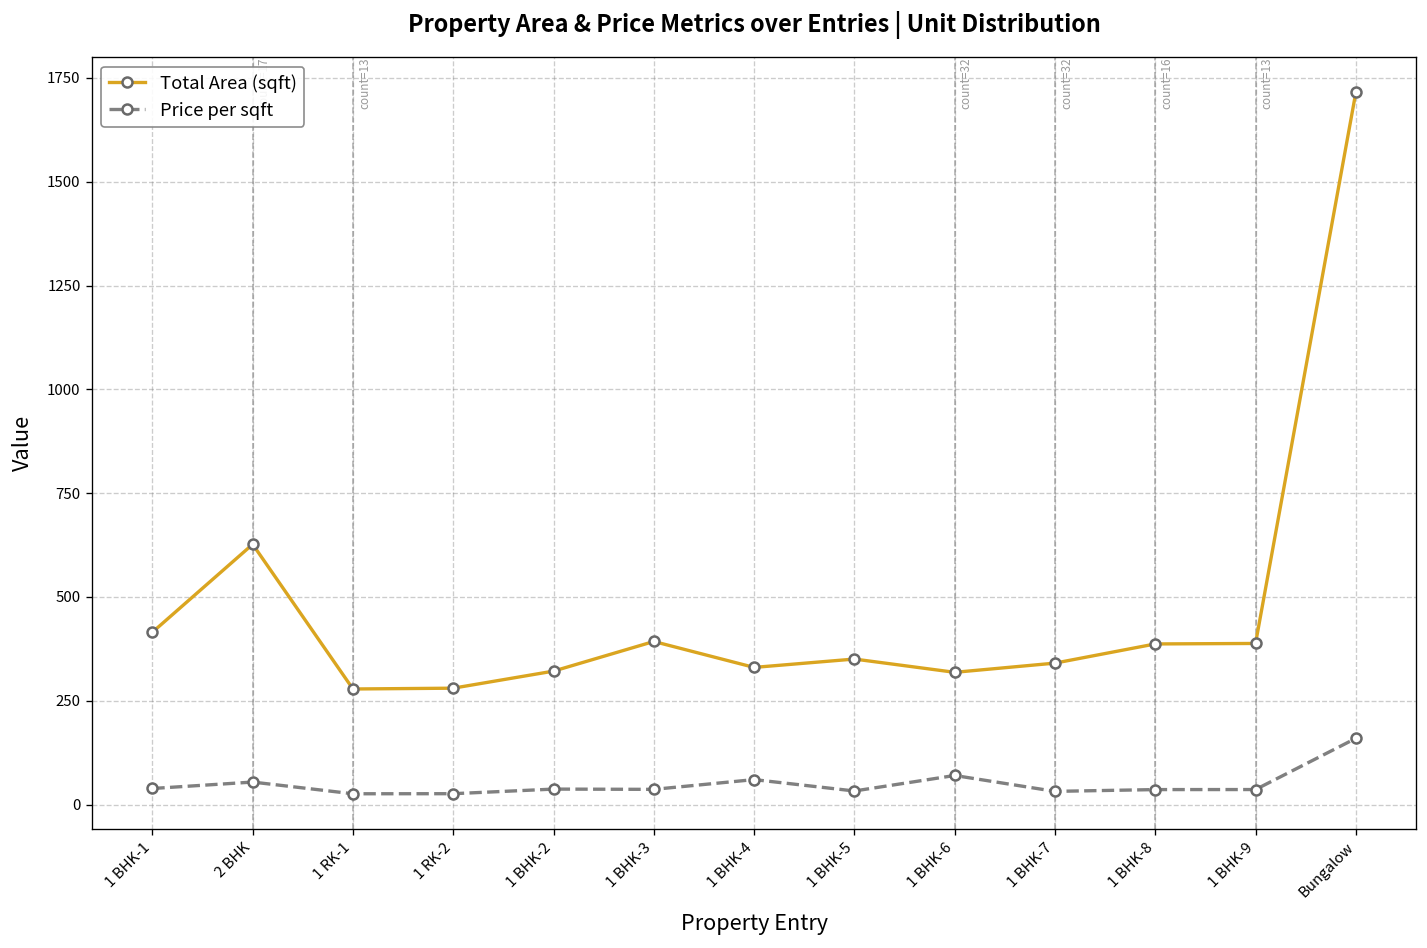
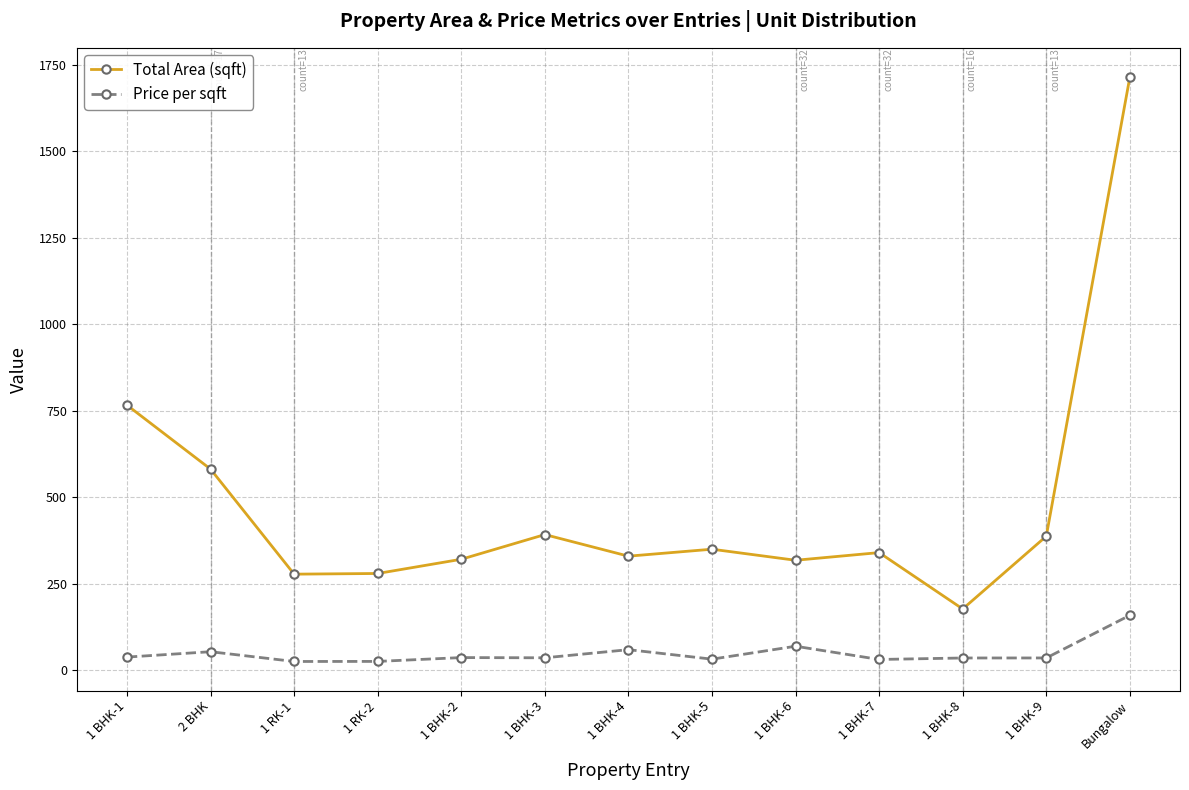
  {
    "Total Area (sqft)": {
-     "1 BHK-1": 410,
-     "2 BHK": 630,
+     "1 BHK-1": 770,
+     "2 BHK": 580,
      "1 RK-1": 280,
      "1 RK-2": 280,
      "1 BHK-2": 320,
      "1 BHK-3": 390,
      "1 BHK-4": 330,
      "1 BHK-5": 350,
      "1 BHK-6": 320,
      "1 BHK-7": 340,
-     "1 BHK-8": 390,
+     "1 BHK-8": 180,
      "1 BHK-9": 390,
      "Bungalow": 1720
    },
    "Price per sqft": {
      "1 BHK-1": 40,
      "2 BHK": 50,
      "1 RK-1": 30,
      "1 RK-2": 30,
      "1 BHK-2": 40,
      "1 BHK-3": 40,
      "1 BHK-4": 60,
      "1 BHK-5": 30,
      "1 BHK-6": 70,
      "1 BHK-7": 30,
      "1 BHK-8": 40,
      "1 BHK-9": 40,
      "Bungalow": 160
    }
  }
